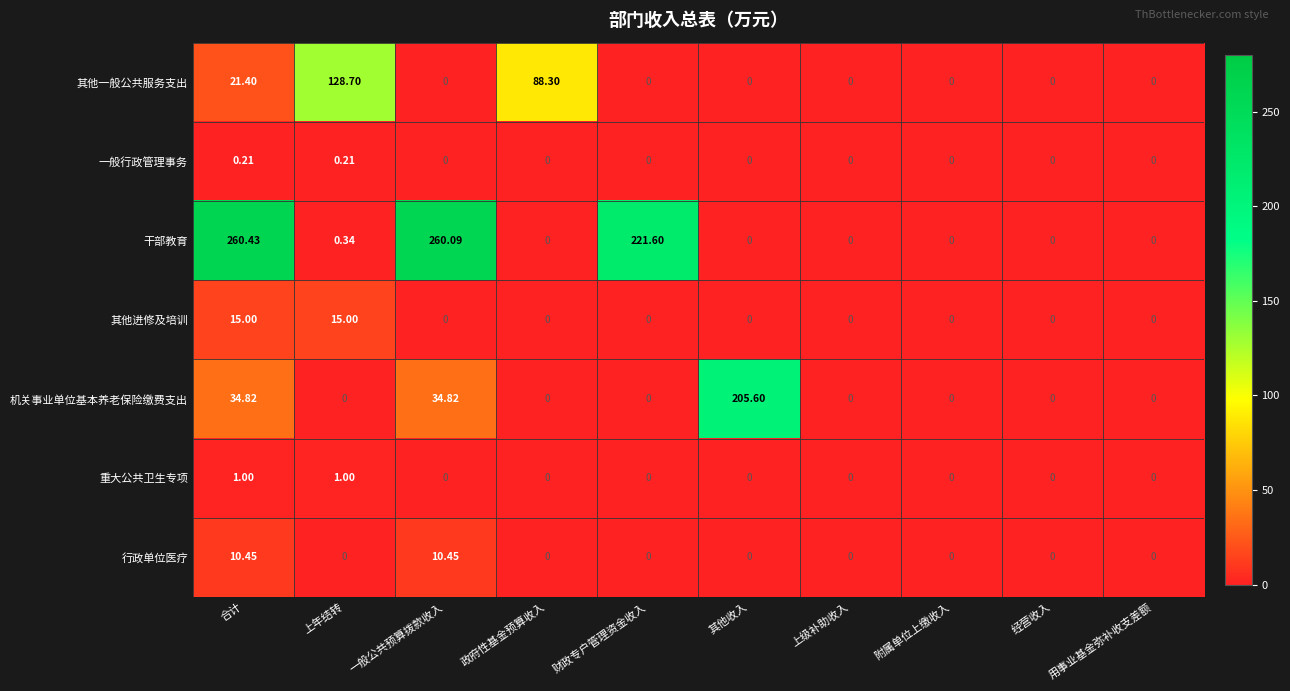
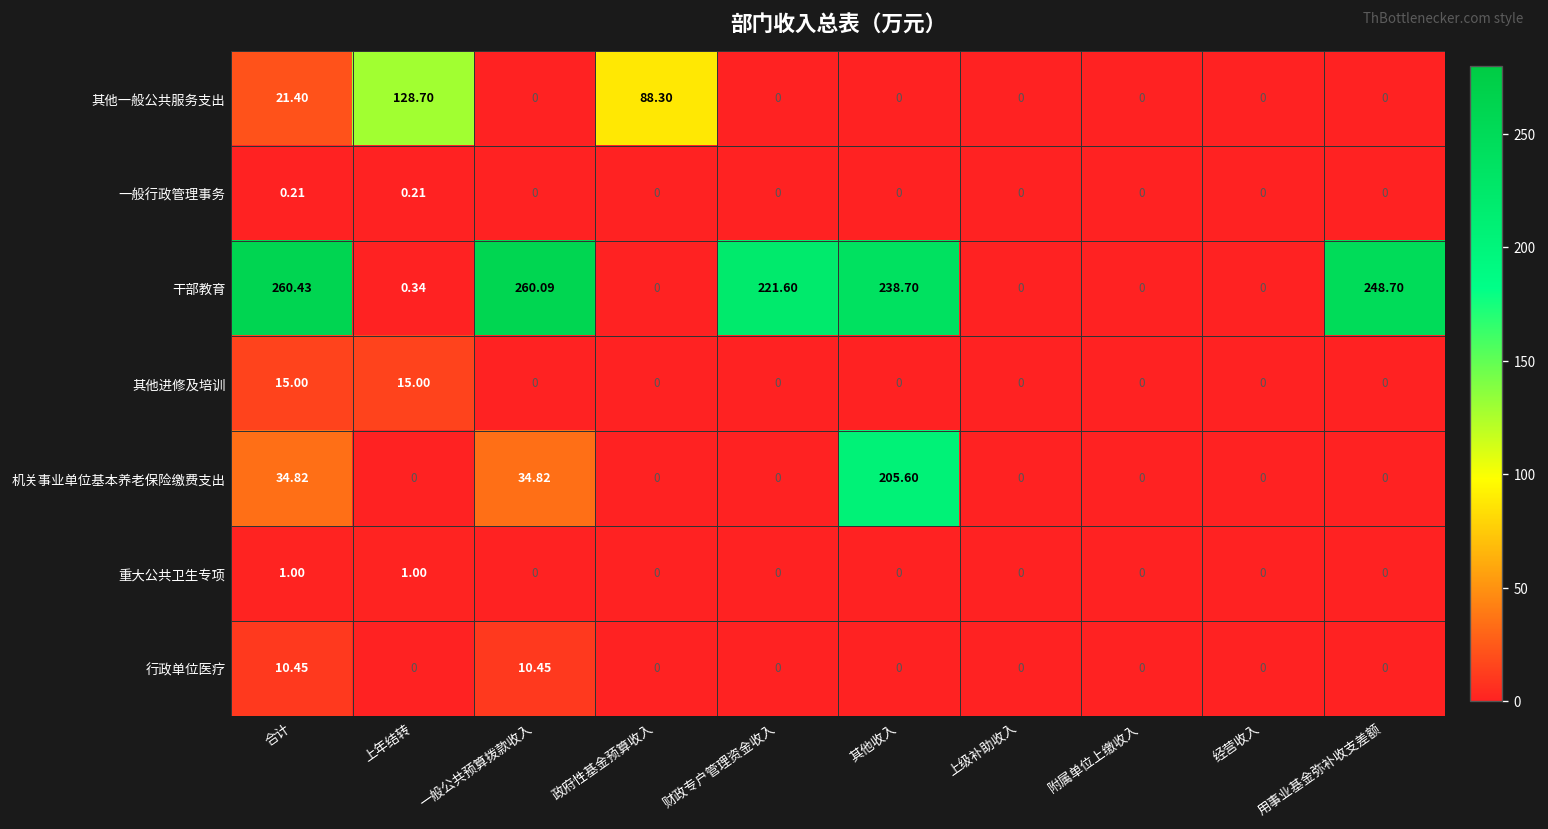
  {
    "其他一般公共服务支出": {
      "合计": 21.40,
      "上年结转": 128.70,
      "一般公共预算拨款收入": 0,
      "政府性基金预算收入": 88.30,
      "财政专户管理资金收入": 0,
      "其他收入": 0,
      "上级补助收入": 0,
      "附属单位上缴收入": 0,
      "经营收入": 0,
      "用事业基金弥补收支差额": 0
    },
    "一般行政管理事务": {
      "合计": 0.21,
      "上年结转": 0.21,
      "一般公共预算拨款收入": 0,
      "政府性基金预算收入": 0,
      "财政专户管理资金收入": 0,
      "其他收入": 0,
      "上级补助收入": 0,
      "附属单位上缴收入": 0,
      "经营收入": 0,
      "用事业基金弥补收支差额": 0
    },
    "干部教育": {
      "合计": 260.43,
      "上年结转": 0.34,
      "一般公共预算拨款收入": 260.09,
      "政府性基金预算收入": 0,
      "财政专户管理资金收入": 221.60,
-     "其他收入": 0,
+     "其他收入": 238.70,
      "上级补助收入": 0,
      "附属单位上缴收入": 0,
      "经营收入": 0,
-     "用事业基金弥补收支差额": 0
+     "用事业基金弥补收支差额": 248.70
    },
    "其他进修及培训": {
      "合计": 15.00,
      "上年结转": 15.00,
      "一般公共预算拨款收入": 0,
      "政府性基金预算收入": 0,
      "财政专户管理资金收入": 0,
      "其他收入": 0,
      "上级补助收入": 0,
      "附属单位上缴收入": 0,
      "经营收入": 0,
      "用事业基金弥补收支差额": 0
    },
    "机关事业单位基本养老保险缴费支出": {
      "合计": 34.82,
      "上年结转": 0,
      "一般公共预算拨款收入": 34.82,
      "政府性基金预算收入": 0,
      "财政专户管理资金收入": 0,
      "其他收入": 205.60,
      "上级补助收入": 0,
      "附属单位上缴收入": 0,
      "经营收入": 0,
      "用事业基金弥补收支差额": 0
    },
    "重大公共卫生专项": {
      "合计": 1.00,
      "上年结转": 1.00,
      "一般公共预算拨款收入": 0,
      "政府性基金预算收入": 0,
      "财政专户管理资金收入": 0,
      "其他收入": 0,
      "上级补助收入": 0,
      "附属单位上缴收入": 0,
      "经营收入": 0,
      "用事业基金弥补收支差额": 0
    },
    "行政单位医疗": {
      "合计": 10.45,
      "上年结转": 0,
      "一般公共预算拨款收入": 10.45,
      "政府性基金预算收入": 0,
      "财政专户管理资金收入": 0,
      "其他收入": 0,
      "上级补助收入": 0,
      "附属单位上缴收入": 0,
      "经营收入": 0,
      "用事业基金弥补收支差额": 0
    }
  }
